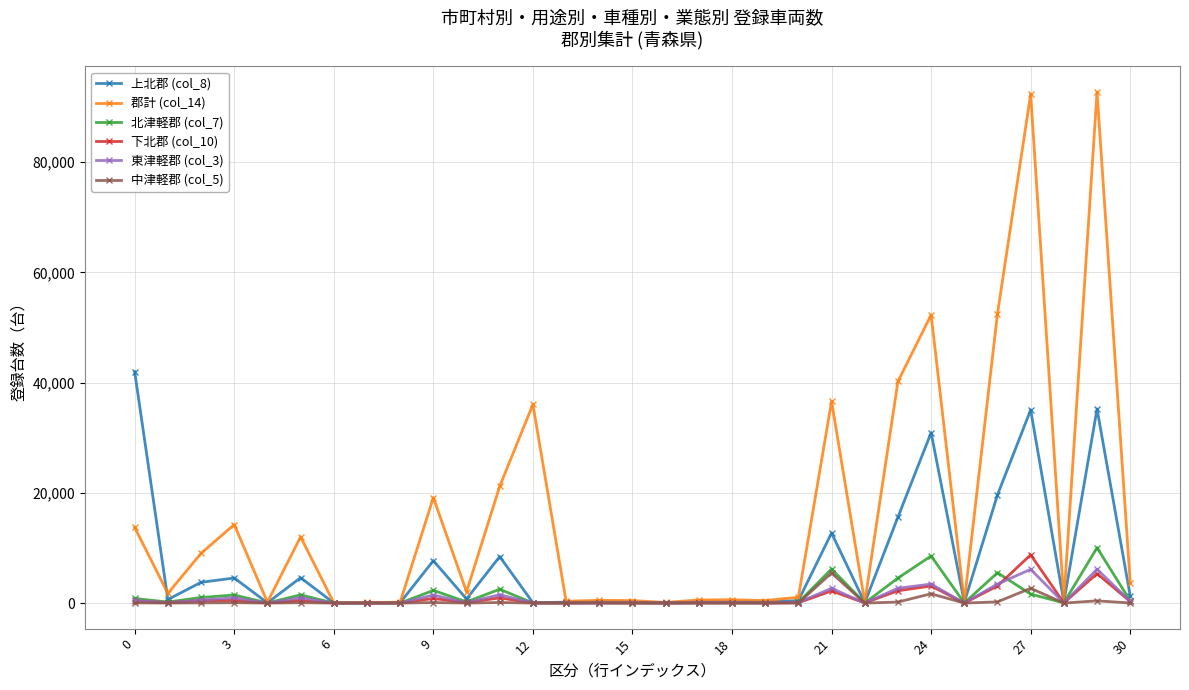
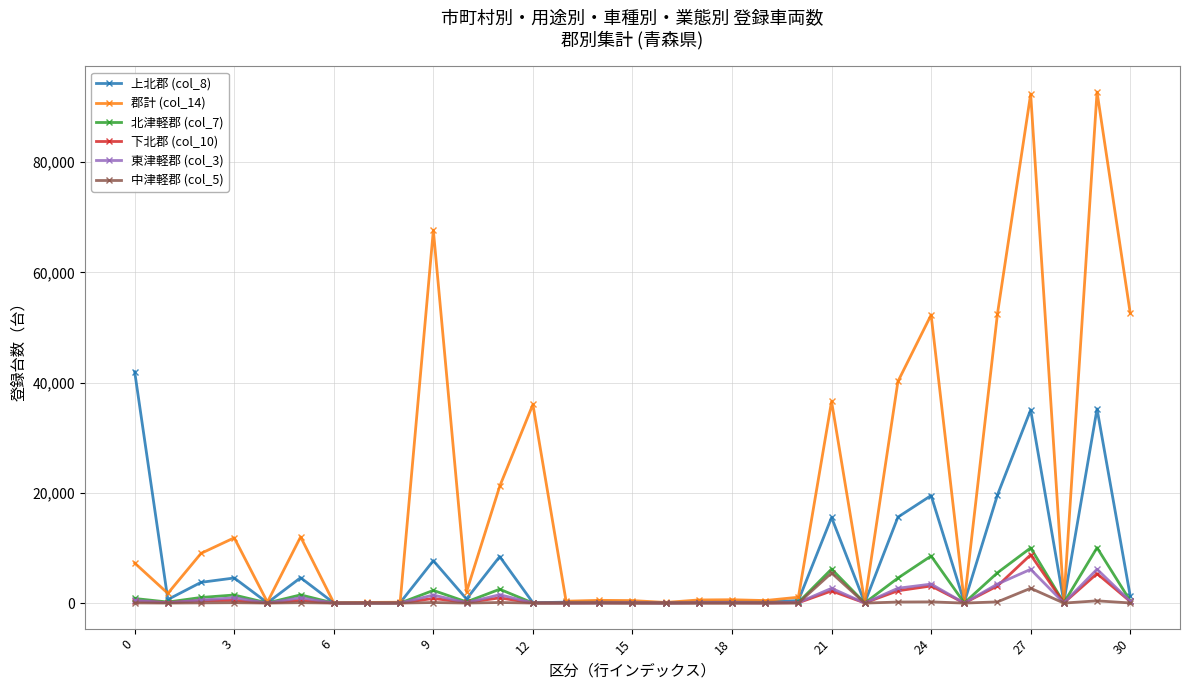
  {
    "上北郡 (col_8)": {
      "0": "42,000",
      "3": "5,000",
      "9": "8,000",
-     "21": "13,000",
-     "24": "31,000",
+     "21": "16,000",
+     "24": "20,000",
      "27": "35,000",
      "30": "1,000"
    },
    "郡計 (col_14)": {
-     "0": "14,000",
-     "3": "14,000",
-     "9": "19,000",
+     "0": "7,000",
+     "3": "12,000",
+     "9": "68,000",
      "12": "36,000",
      "21": "37,000",
      "24": "52,000",
      "27": "92,000",
-     "30": "4,000"
+     "30": "53,000"
    },
    "北津軽郡 (col_7)": {
      "3": "1,000",
      "9": "2,000",
      "21": "6,000",
      "24": "9,000",
-     "27": "2,000"
+     "27": "10,000"
    },
    "下北郡 (col_10)": {
      "9": "1,000",
      "21": "2,000",
      "27": "9,000"
    },
    "東津軽郡 (col_3)": {
      "3": "1,000",
      "9": "1,000",
      "21": "3,000",
      "27": "6,000"
    },
    "中津軽郡 (col_5)": {
      "9": "0",
      "21": "5,000",
-     "24": "2,000",
+     "24": "0",
      "27": "3,000"
    }
  }
